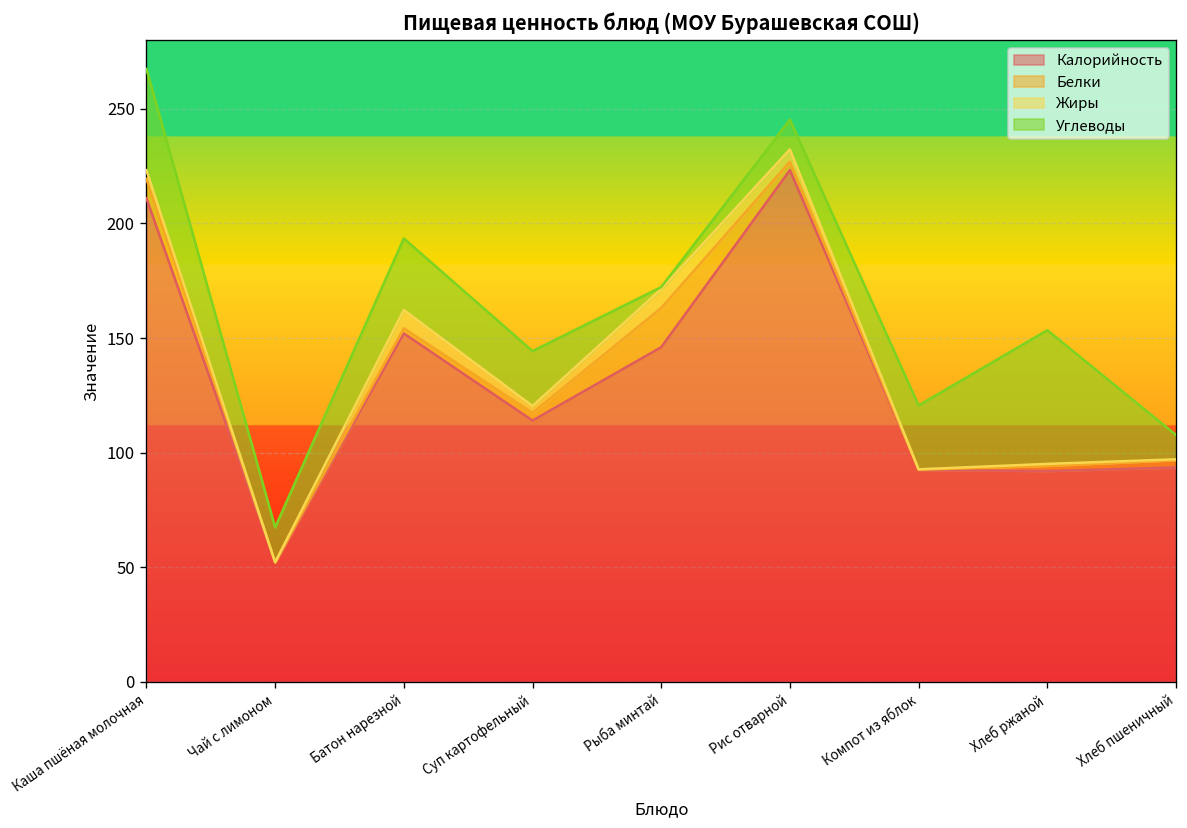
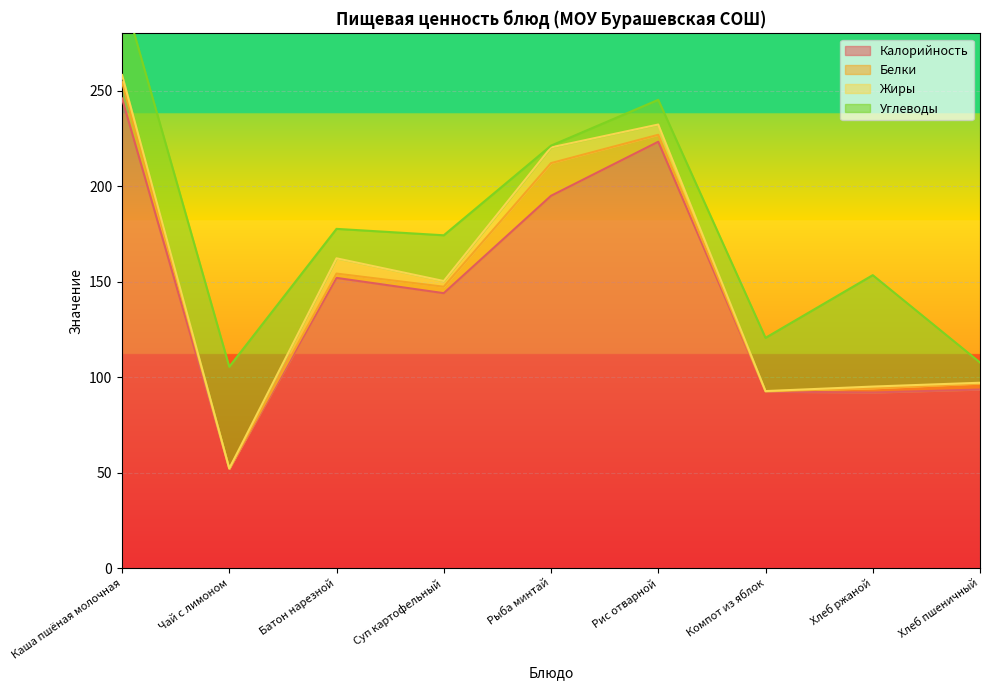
  {
    "Калорийность": {
-     "Каша пшёная молочная": 211,
+     "Каша пшёная молочная": 246,
      "Батон нарезной": 152,
-     "Суп картофельный": 114,
-     "Рыба минтай": 146,
+     "Суп картофельный": 144,
+     "Рыба минтай": 195,
      "Рис отварной": 223,
      "Хлеб ржаной": 92,
      "Хлеб пшеничный": 94
    },
    "Углеводы": {
-     "Чай с лимоном": 15,
-     "Батон нарезной": 31,
+     "Чай с лимоном": 53,
+     "Батон нарезной": 15,
      "Суп картофельный": 24,
      "Рис отварной": 13,
      "Компот из яблок": 28,
      "Хлеб ржаной": 58,
      "Хлеб пшеничный": 11
    }
  }
